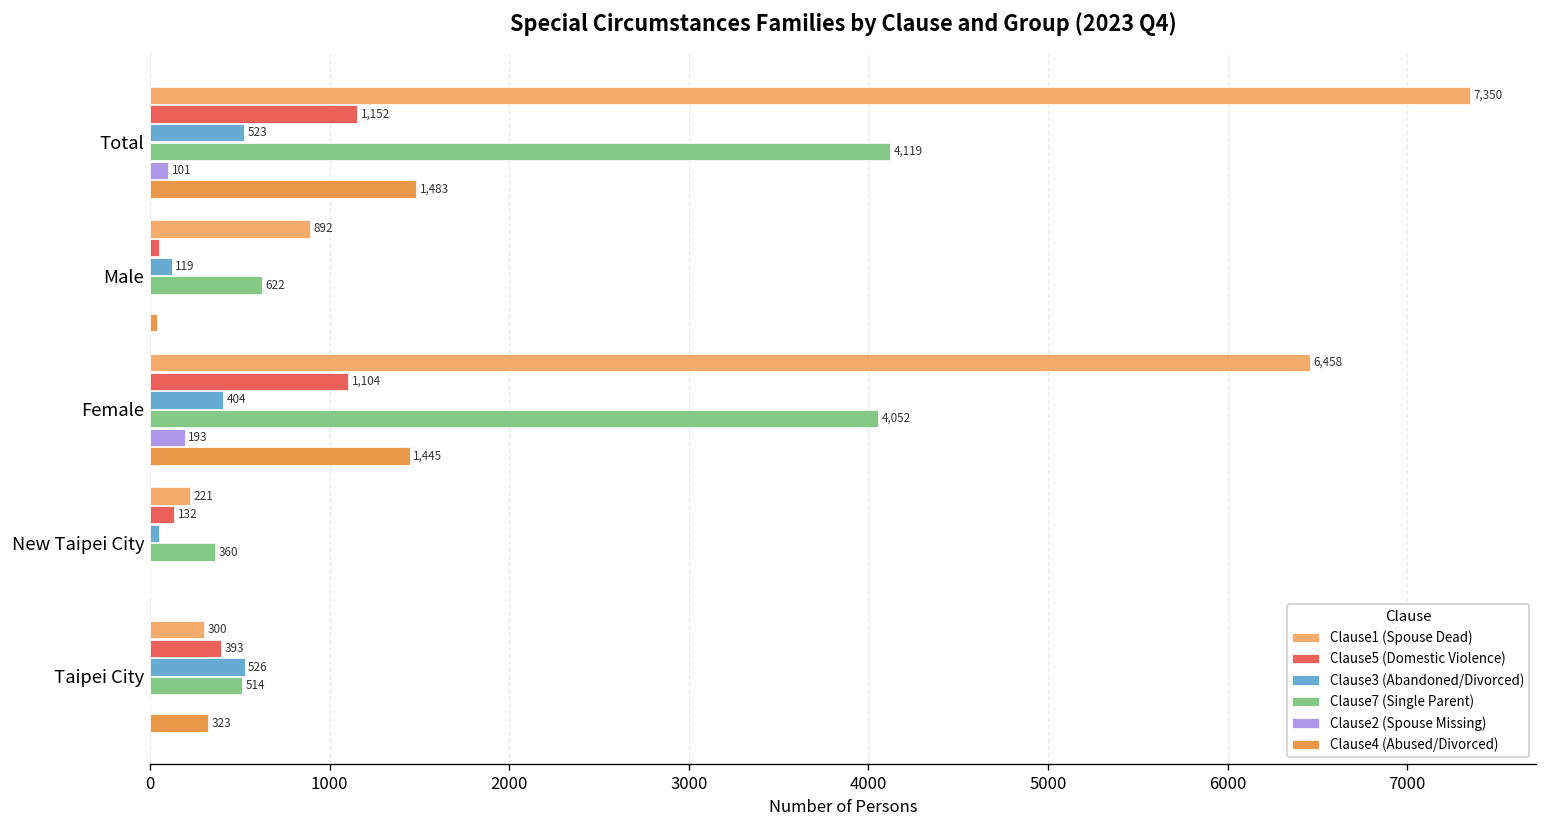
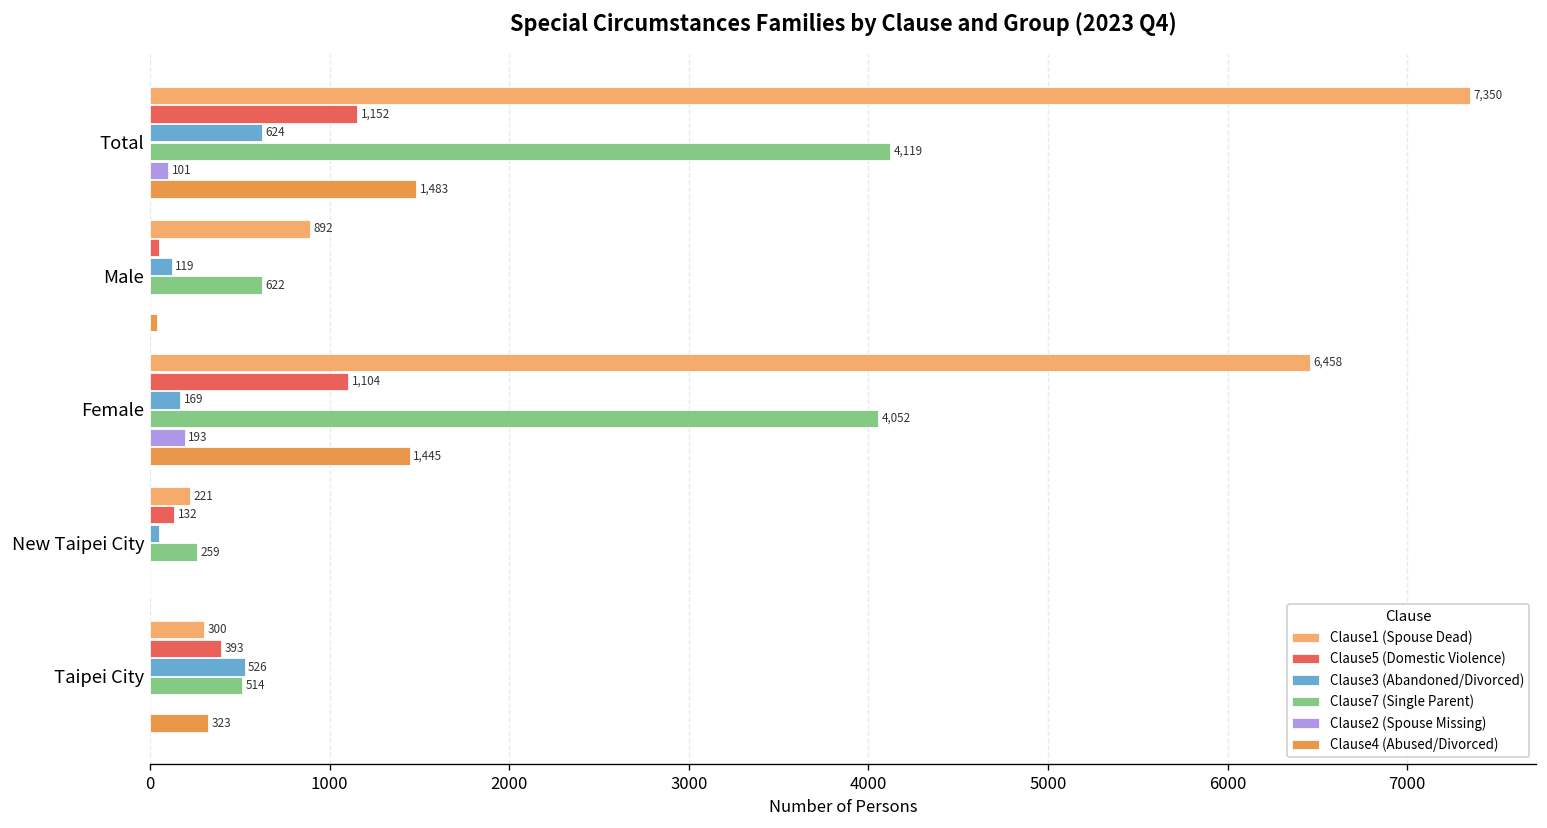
  {
    "Clause5 (Domestic Violence)": {
      "Total": "1,152",
      "Female": "1,104",
      "New Taipei City": "132",
      "Taipei City": "393"
    },
    "Clause3 (Abandoned/Divorced)": {
-     "Total": "523",
+     "Total": "624",
      "Male": "119",
-     "Female": "404",
+     "Female": "169",
      "Taipei City": "526"
    },
    "Clause7 (Single Parent)": {
      "Total": "4,119",
      "Male": "622",
      "Female": "4,052",
-     "New Taipei City": "360",
+     "New Taipei City": "259",
      "Taipei City": "514"
    },
    "Clause2 (Spouse Missing)": {
      "Total": "101",
      "Female": "193"
    }
  }
